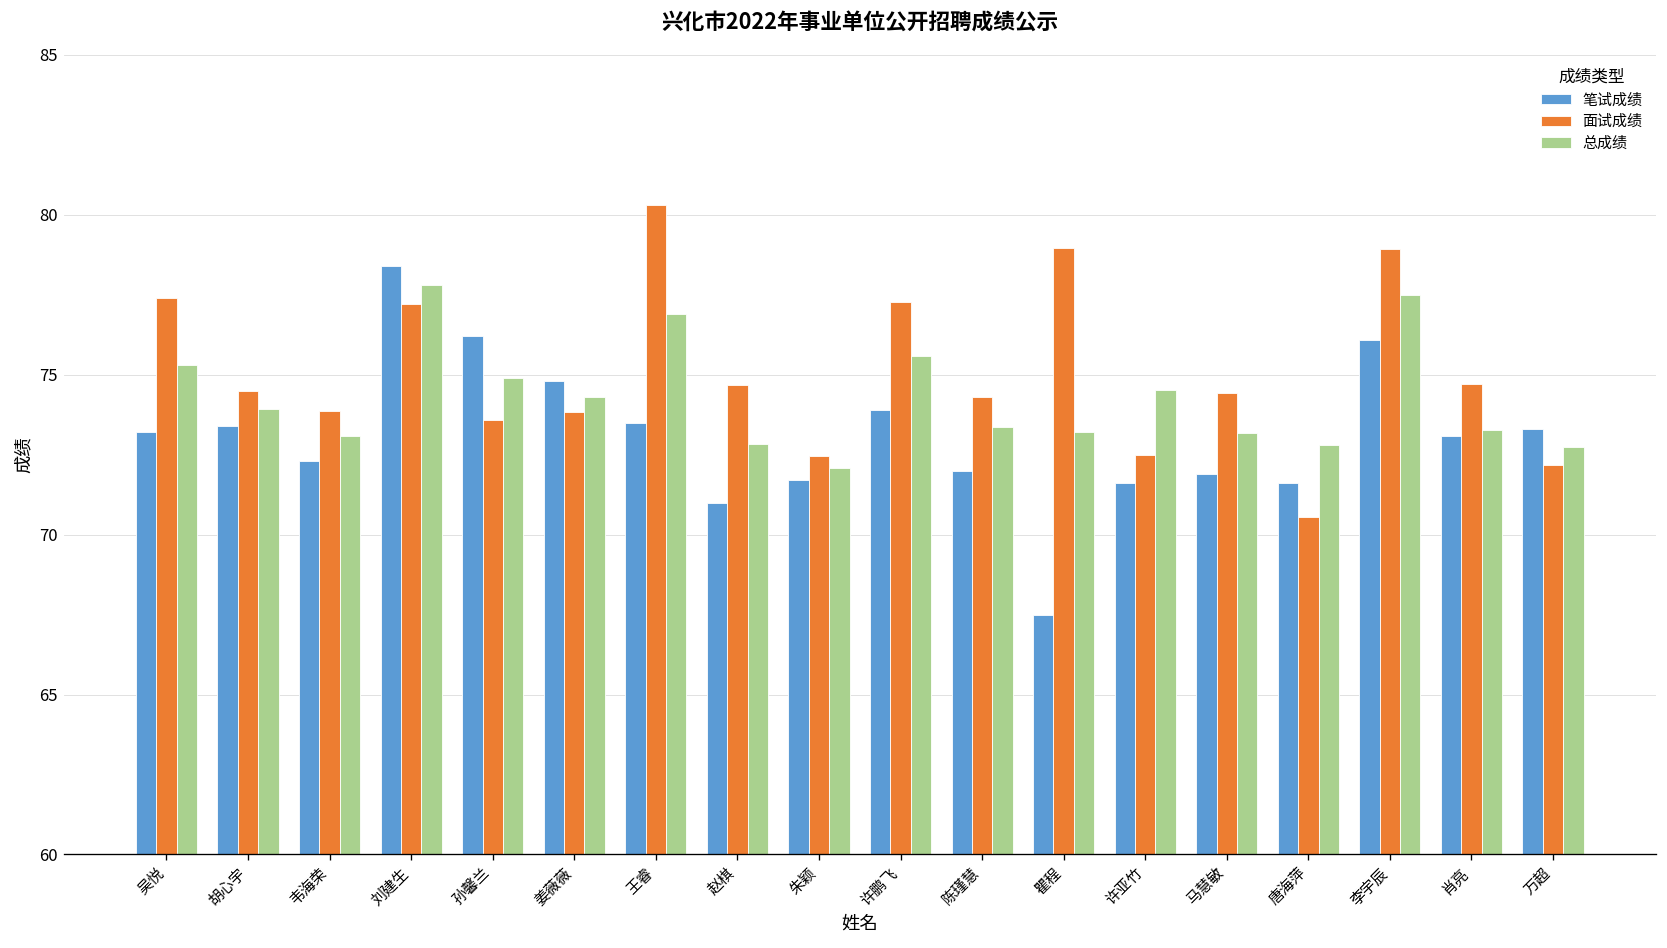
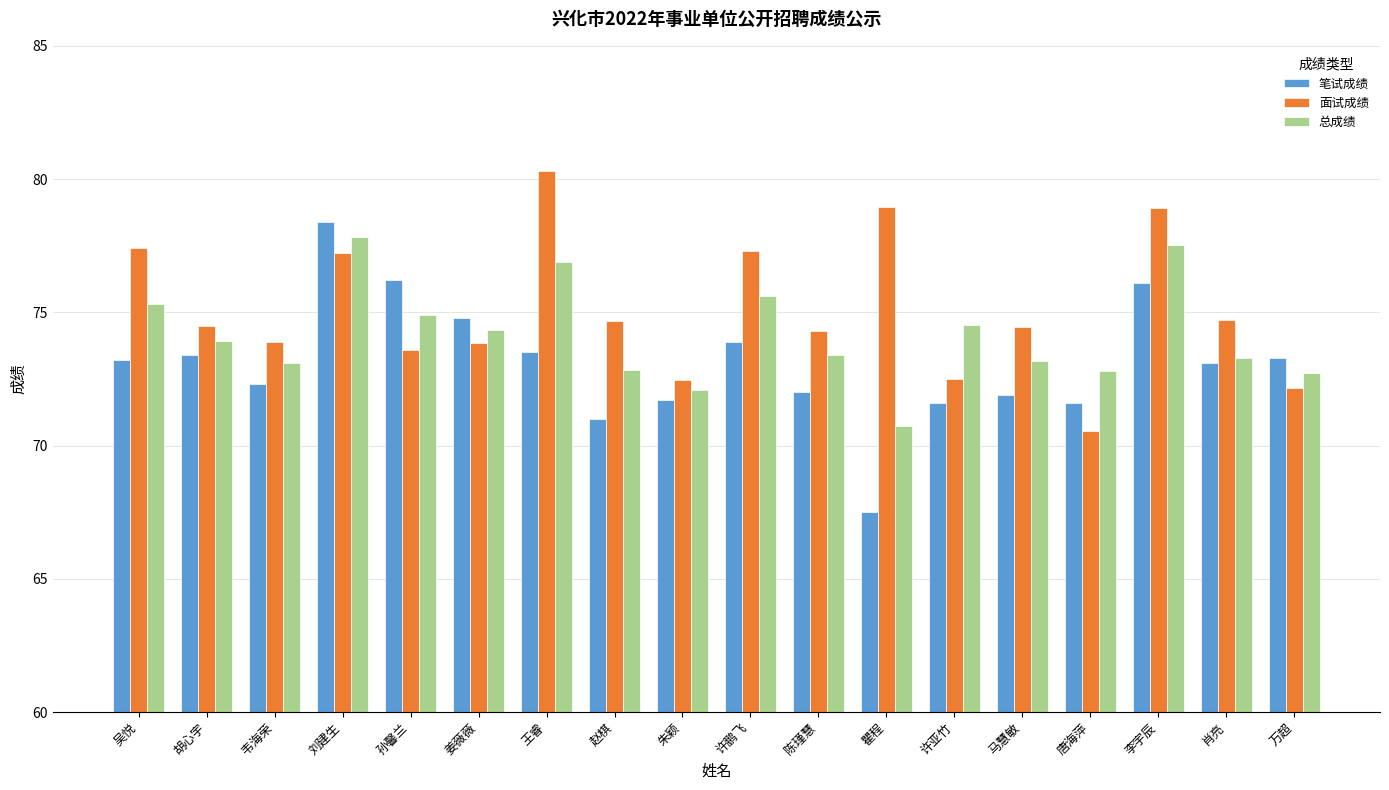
  {
    "笔试成绩": {
      "吴悦": 73.2,
      "胡心宇": 73.4,
      "韦海荣": 72.3,
      "刘建生": 78.4,
      "孙馨兰": 76.2,
      "姜薇薇": 74.8,
      "王睿": 73.5,
      "赵棋": 71.0,
      "朱颖": 71.7,
      "许鹏飞": 73.9,
      "陈瑾慧": 72.0,
      "瞿程": 67.5,
      "许亚竹": 71.6,
      "马慧敏": 71.9,
      "唐海萍": 71.6,
      "李宇辰": 76.1,
      "肖亮": 73.1,
      "万超": 73.3
    },
    "面试成绩": {
      "吴悦": 77.4,
      "胡心宇": 74.5,
      "韦海荣": 73.9,
      "刘建生": 77.2,
      "孙馨兰": 73.6,
      "姜薇薇": 73.8,
      "王睿": 80.3,
      "赵棋": 74.7,
      "朱颖": 72.5,
      "许鹏飞": 77.3,
      "陈瑾慧": 74.3,
      "瞿程": 79.0,
      "许亚竹": 72.5,
      "马慧敏": 74.4,
      "唐海萍": 70.5,
      "李宇辰": 78.9,
      "肖亮": 74.7,
      "万超": 72.2
    },
    "总成绩": {
      "吴悦": 75.3,
      "胡心宇": 73.9,
      "韦海荣": 73.1,
      "刘建生": 77.8,
      "孙馨兰": 74.9,
      "姜薇薇": 74.3,
      "王睿": 76.9,
      "赵棋": 72.8,
      "朱颖": 72.1,
      "许鹏飞": 75.6,
      "陈瑾慧": 73.4,
-     "瞿程": 73.2,
+     "瞿程": 70.7,
      "许亚竹": 74.5,
      "马慧敏": 73.2,
      "唐海萍": 72.8,
      "李宇辰": 77.5,
      "肖亮": 73.3,
      "万超": 72.7
    }
  }
